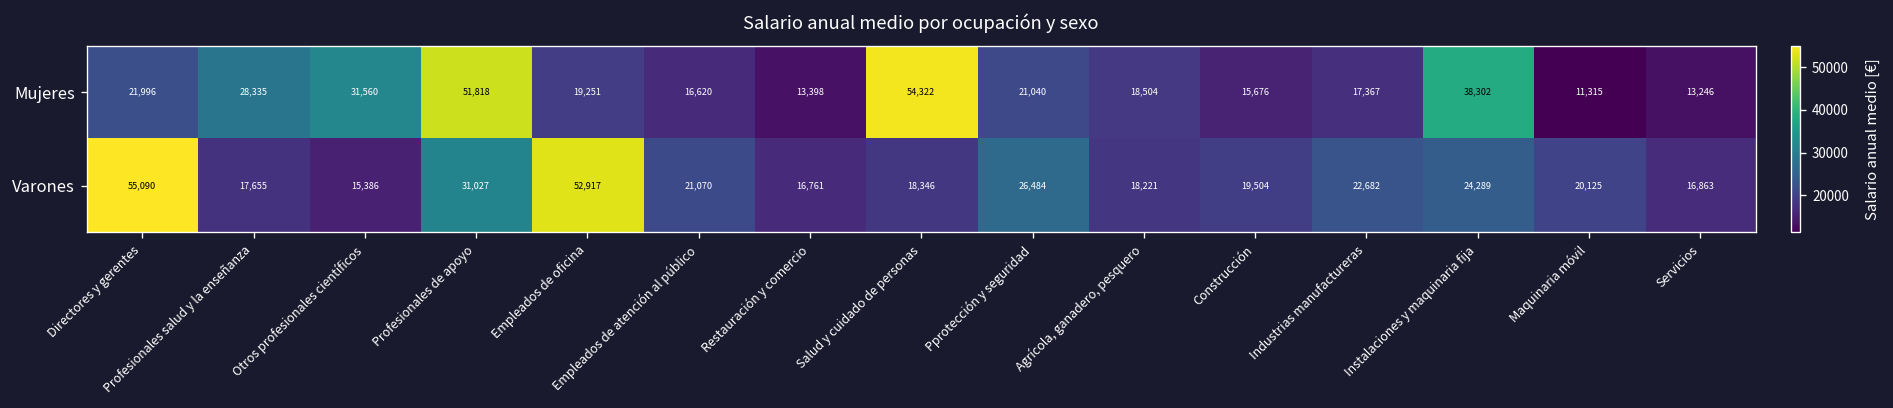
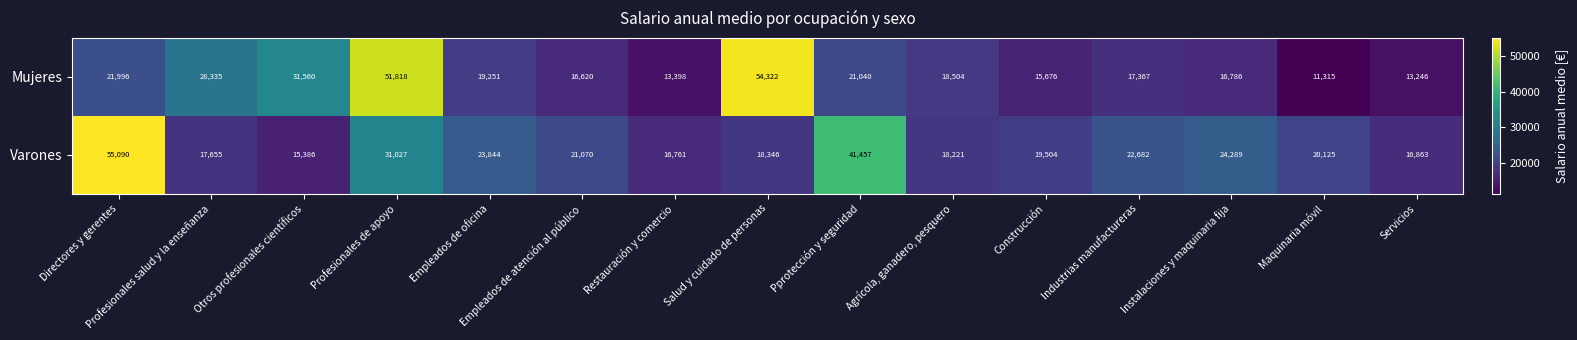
  {
    "Mujeres": {
      "Directores y gerentes": "21,996",
      "Profesionales salud y la enseñanza": "28,335",
      "Otros profesionales científicos": "31,560",
      "Profesionales de apoyo": "51,818",
      "Empleados de oficina": "19,251",
      "Empleados de atención al público": "16,620",
      "Restauración y comercio": "13,398",
      "Salud y cuidado de personas": "54,322",
      "Pprotección y seguridad": "21,040",
      "Agrícola, ganadero, pesquero": "18,504",
      "Construcción": "15,676",
      "Industrias manufactureras": "17,367",
-     "Instalaciones y maquinaria fija": "38,302",
+     "Instalaciones y maquinaria fija": "16,786",
      "Maquinaria móvil": "11,315",
      "Servicios": "13,246"
    },
    "Varones": {
      "Directores y gerentes": "55,090",
      "Profesionales salud y la enseñanza": "17,655",
      "Otros profesionales científicos": "15,386",
      "Profesionales de apoyo": "31,027",
-     "Empleados de oficina": "52,917",
+     "Empleados de oficina": "23,844",
      "Empleados de atención al público": "21,070",
      "Restauración y comercio": "16,761",
      "Salud y cuidado de personas": "18,346",
-     "Pprotección y seguridad": "26,484",
+     "Pprotección y seguridad": "41,457",
      "Agrícola, ganadero, pesquero": "18,221",
      "Construcción": "19,504",
      "Industrias manufactureras": "22,682",
      "Instalaciones y maquinaria fija": "24,289",
      "Maquinaria móvil": "20,125",
      "Servicios": "16,863"
    }
  }
